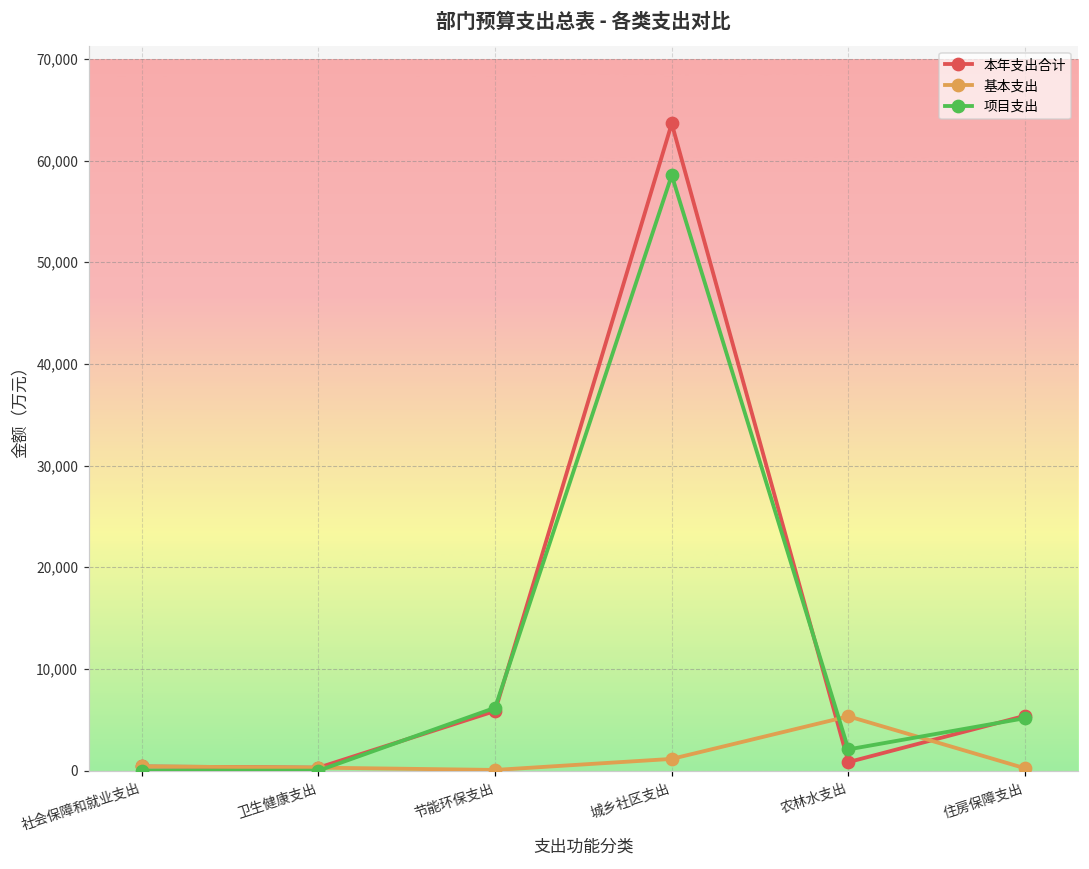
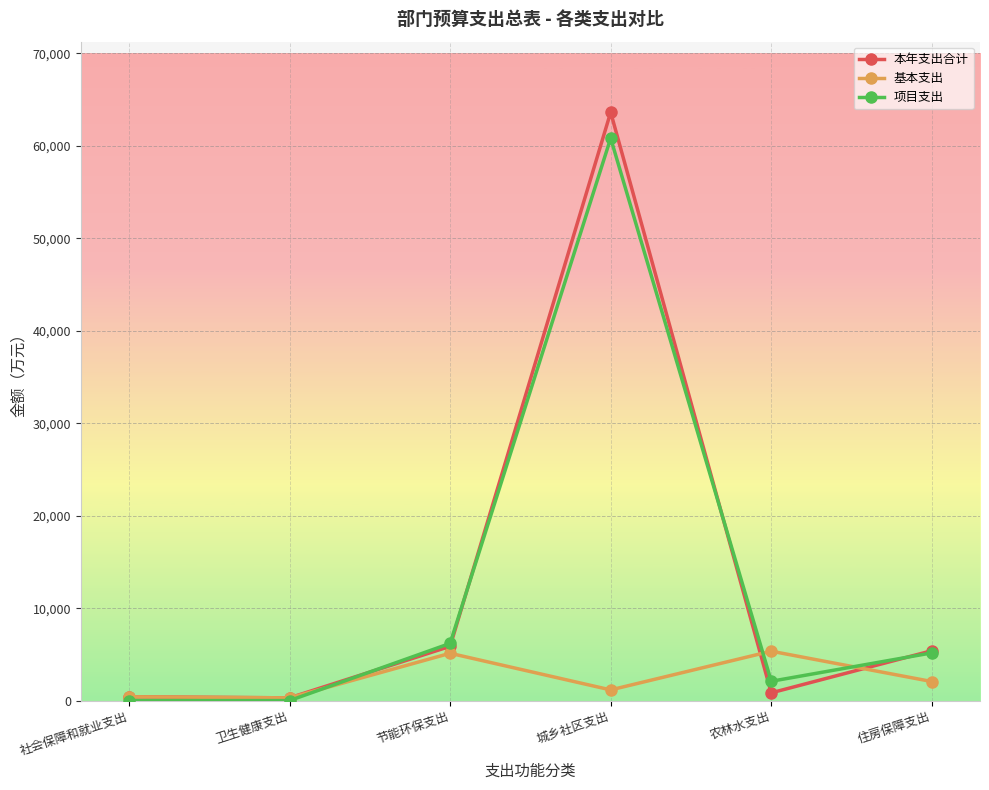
  {
    "本年支出合计": {
      "节能环保支出": "6,000",
      "城乡社区支出": "64,000",
      "农林水支出": "1,000"
    },
    "基本支出": {
-     "节能环保支出": "0",
+     "节能环保支出": "5,000",
      "城乡社区支出": "1,000",
      "农林水支出": "5,000",
-     "住房保障支出": "0"
+     "住房保障支出": "2,000"
    },
    "项目支出": {
      "社会保障和就业支出": "0",
      "卫生健康支出": "0",
      "节能环保支出": "6,000",
-     "城乡社区支出": "59,000",
+     "城乡社区支出": "61,000",
      "农林水支出": "2,000"
    }
  }
